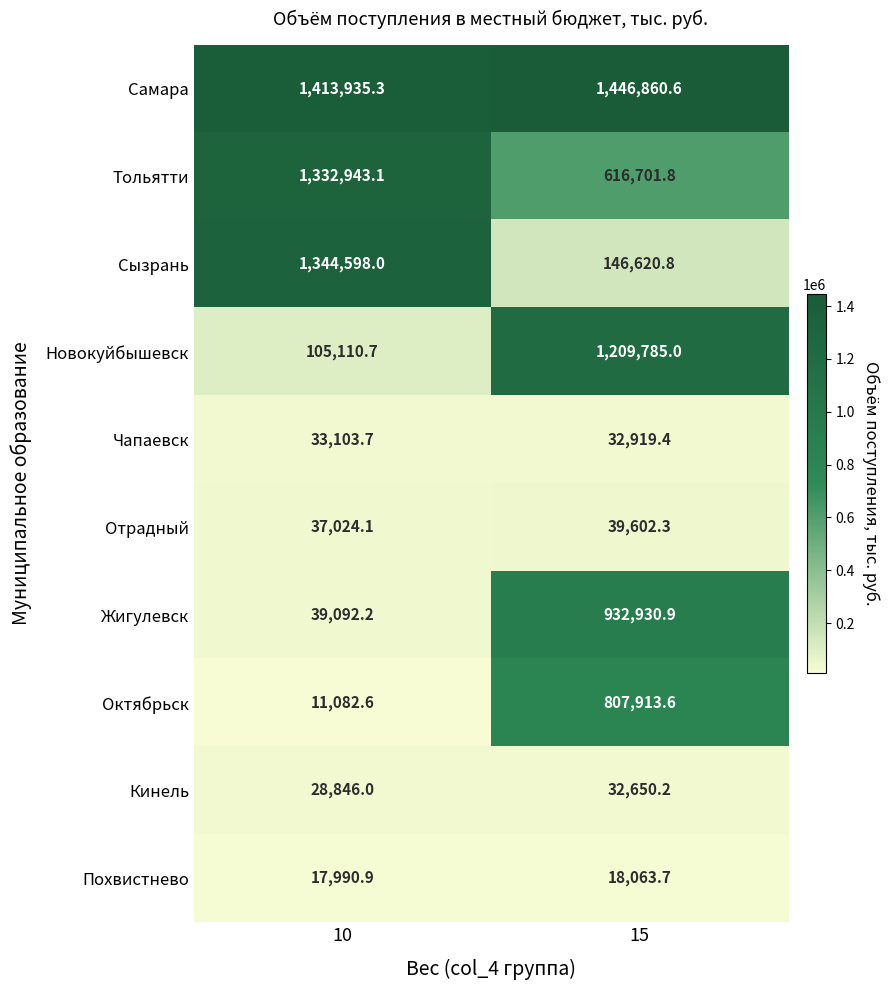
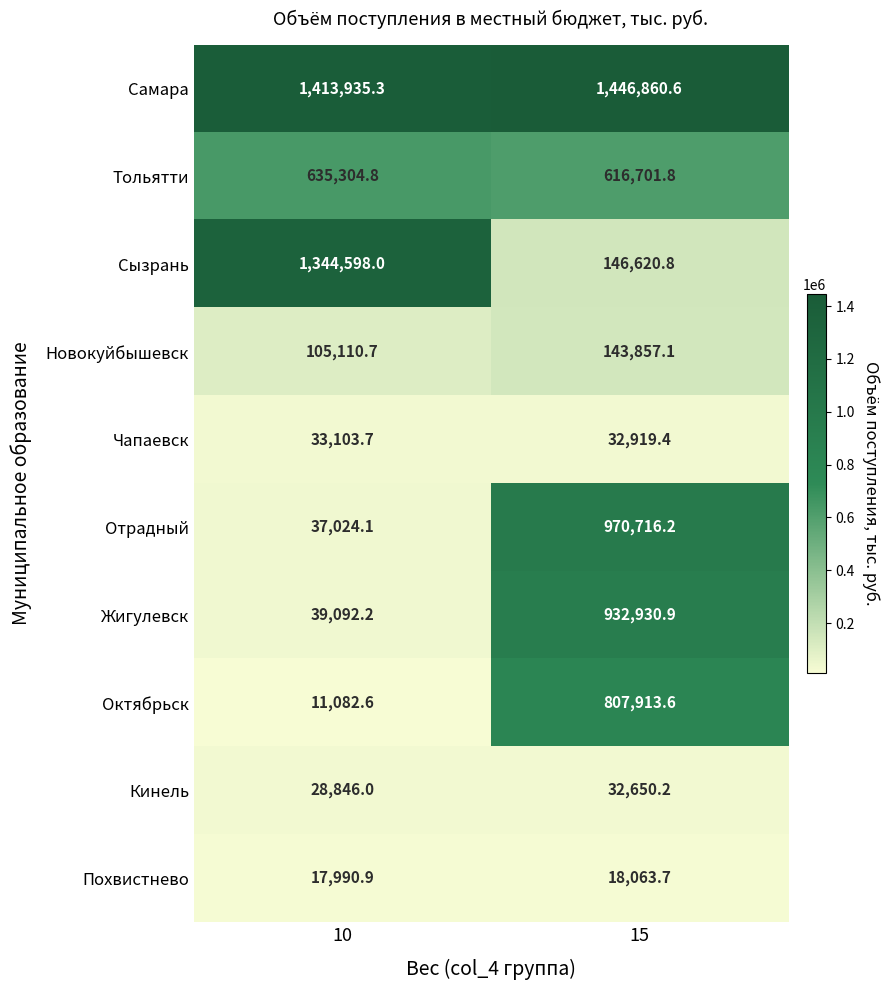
  {
    "Тольятти": {
-     "10": "1,332,943.1"
+     "10": "635,304.8"
    },
    "Новокуйбышевск": {
-     "15": "1,209,785.0"
+     "15": "143,857.1"
    },
    "Отрадный": {
-     "15": "39,602.3"
+     "15": "970,716.2"
    }
  }
